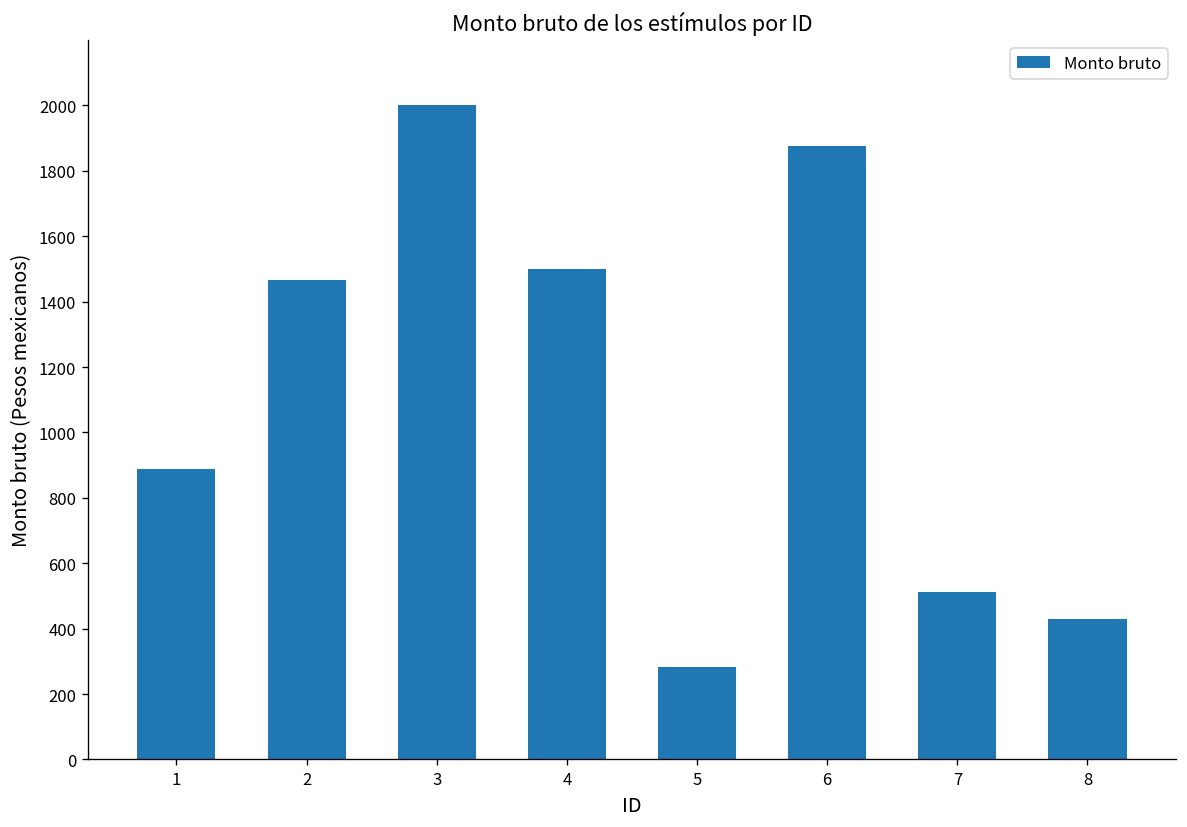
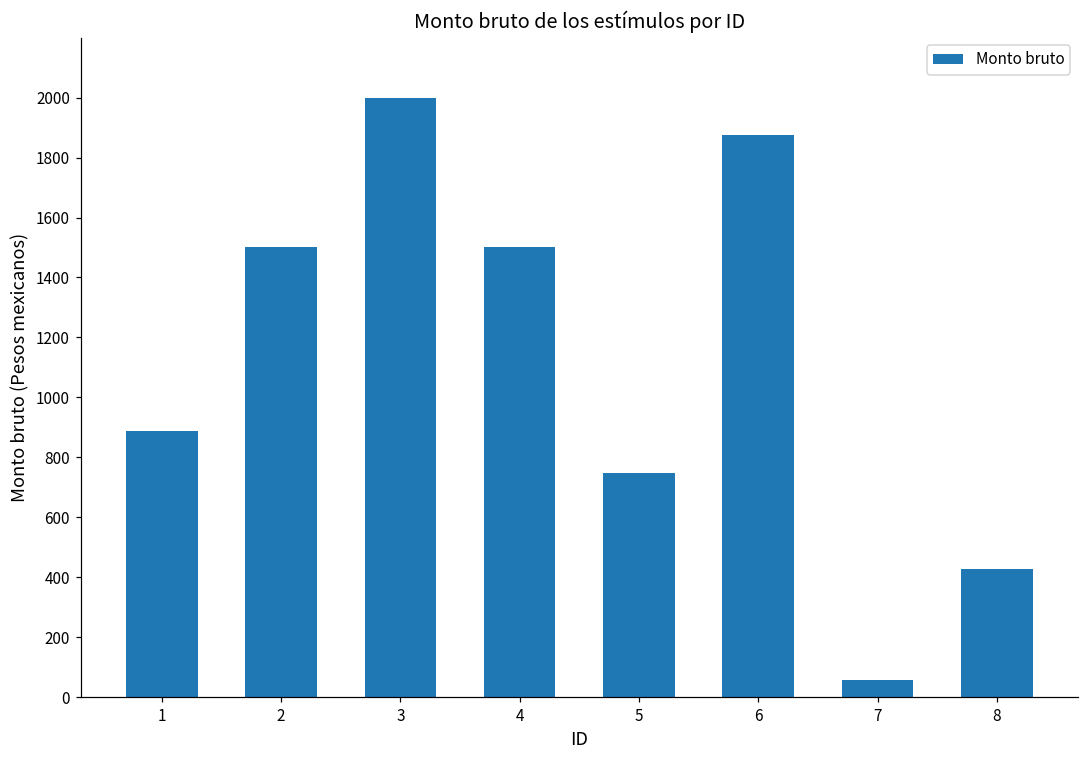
  {
    "1": 890,
-   "2": 1470,
+   "2": 1500,
    "3": 2000,
    "4": 1500,
-   "5": 280,
+   "5": 750,
    "6": 1880,
-   "7": 510,
+   "7": 60,
    "8": 430
  }
